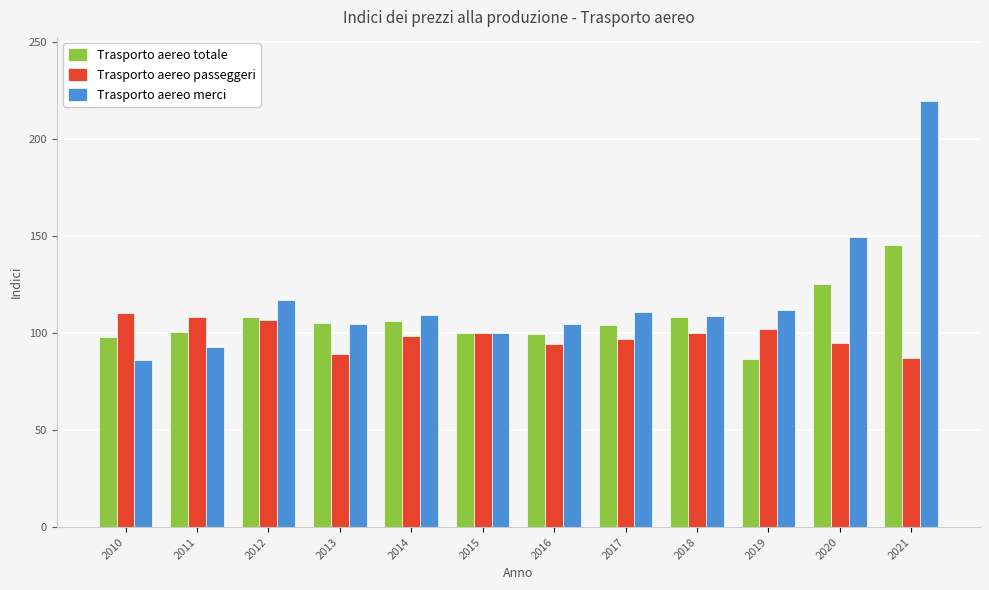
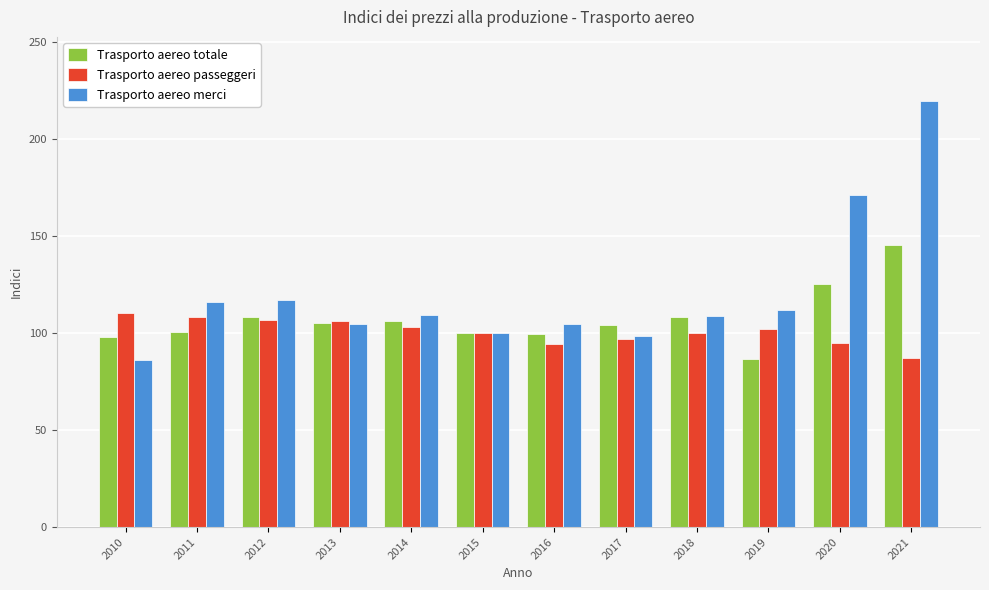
  {
    "Trasporto aereo totale": {
      "2010": 98,
      "2011": 101,
      "2012": 108,
      "2013": 105,
      "2014": 106,
      "2015": 100,
      "2016": 100,
      "2017": 104,
      "2018": 108,
      "2019": 87,
      "2020": 125,
      "2021": 145
    },
    "Trasporto aereo passeggeri": {
      "2010": 110,
      "2011": 109,
      "2012": 107,
-     "2013": 89,
-     "2014": 99,
+     "2013": 106,
+     "2014": 103,
      "2015": 100,
      "2016": 95,
      "2017": 97,
      "2018": 100,
      "2019": 102,
      "2020": 95,
      "2021": 87
    },
    "Trasporto aereo merci": {
      "2010": 86,
-     "2011": 93,
+     "2011": 116,
      "2012": 117,
      "2013": 104,
      "2014": 110,
      "2015": 100,
      "2016": 105,
-     "2017": 111,
+     "2017": 98,
      "2018": 109,
      "2019": 112,
-     "2020": 149,
+     "2020": 171,
      "2021": 220
    }
  }
